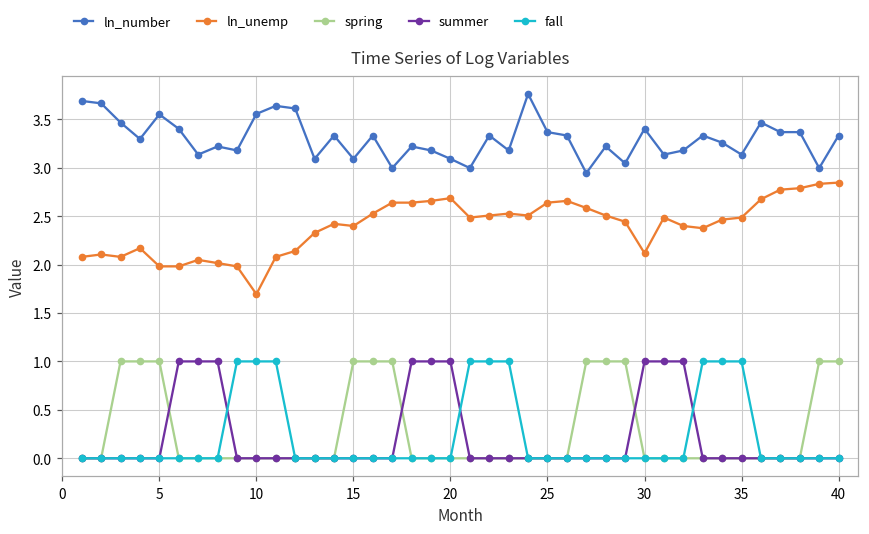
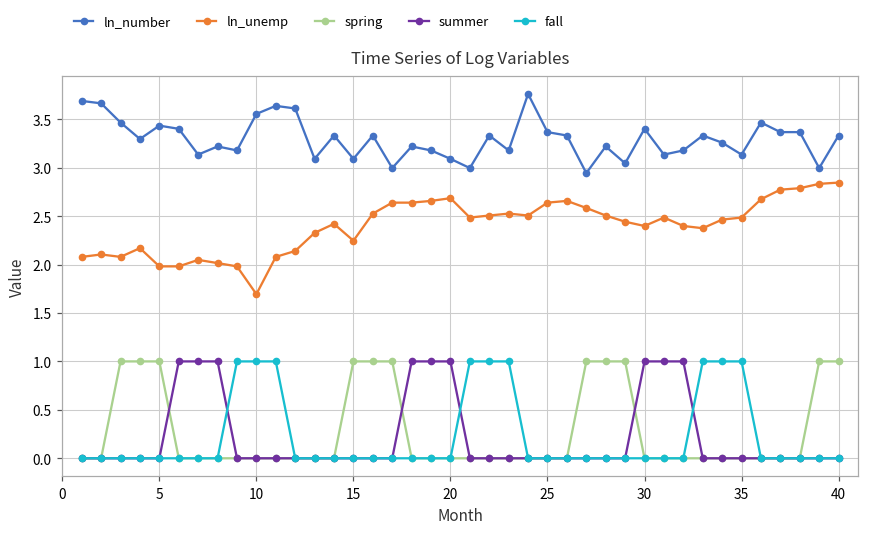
  {
    "ln_number": {
-     "5": 3.6,
+     "5": 3.4,
      "10": 3.6,
      "15": 3.1,
      "20": 3.1,
      "25": 3.4,
      "30": 3.4,
      "35": 3.1,
      "40": 3.3
    },
    "ln_unemp": {
      "5": 2.0,
      "10": 1.7,
-     "15": 2.4,
+     "15": 2.2,
      "20": 2.7,
      "25": 2.6,
-     "30": 2.1,
+     "30": 2.4,
      "35": 2.5,
      "40": 2.8
    },
    "spring": {
      "5": 1.0,
      "15": 1.0,
      "40": 1.0
    },
    "summer": {
      "20": 1.0,
      "30": 1.0
    },
    "fall": {
      "10": 1.0,
      "35": 1.0
    }
  }
